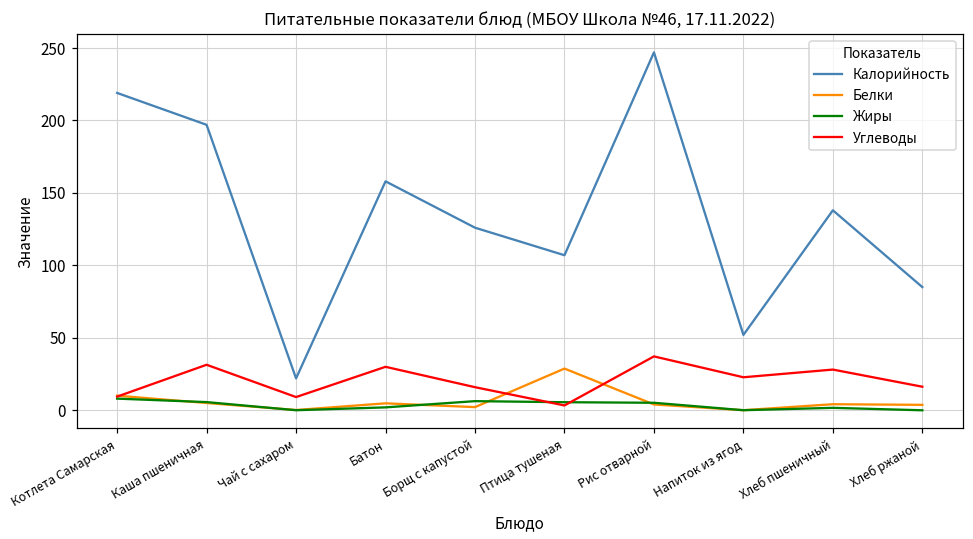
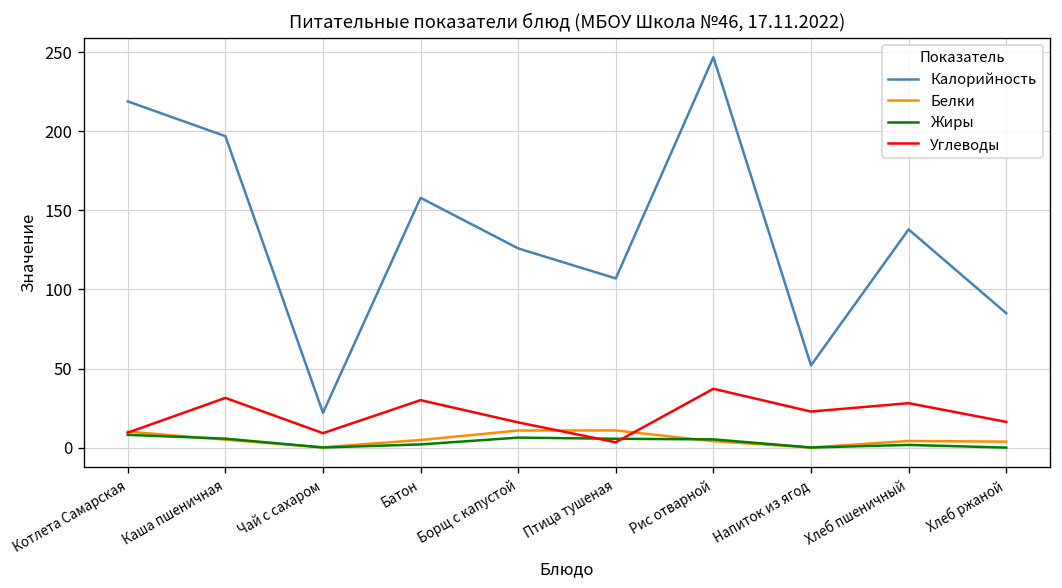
  {
    "Калорийность": {
      "Котлета Самарская": 219,
      "Каша пшеничная": 197,
      "Чай с сахаром": 22,
      "Батон": 158,
      "Борщ с капустой": 126,
      "Птица тушеная": 107,
      "Рис отварной": 247,
      "Напиток из ягод": 52,
      "Хлеб пшеничный": 138,
      "Хлеб ржаной": 85
    },
    "Белки": {
      "Батон": 5,
-     "Борщ с капустой": 2,
-     "Птица тушеная": 29,
+     "Борщ с капустой": 11,
+     "Птица тушеная": 11,
      "Хлеб пшеничный": 4,
      "Хлеб ржаной": 4
    },
    "Жиры": {
      "Батон": 2,
      "Борщ с капустой": 6,
      "Птица тушеная": 6,
      "Хлеб пшеничный": 2,
      "Хлеб ржаной": 0
    },
    "Углеводы": {
      "Каша пшеничная": 31,
      "Чай с сахаром": 9,
      "Батон": 30,
      "Борщ с капустой": 16,
      "Птица тушеная": 3,
      "Рис отварной": 37,
      "Напиток из ягод": 23,
      "Хлеб пшеничный": 28,
      "Хлеб ржаной": 16
    }
  }
